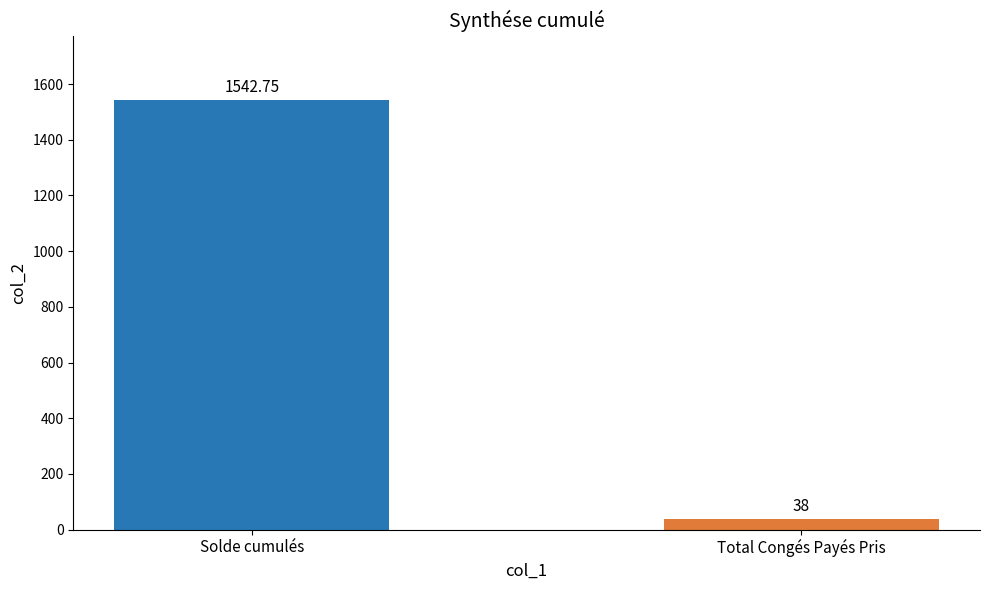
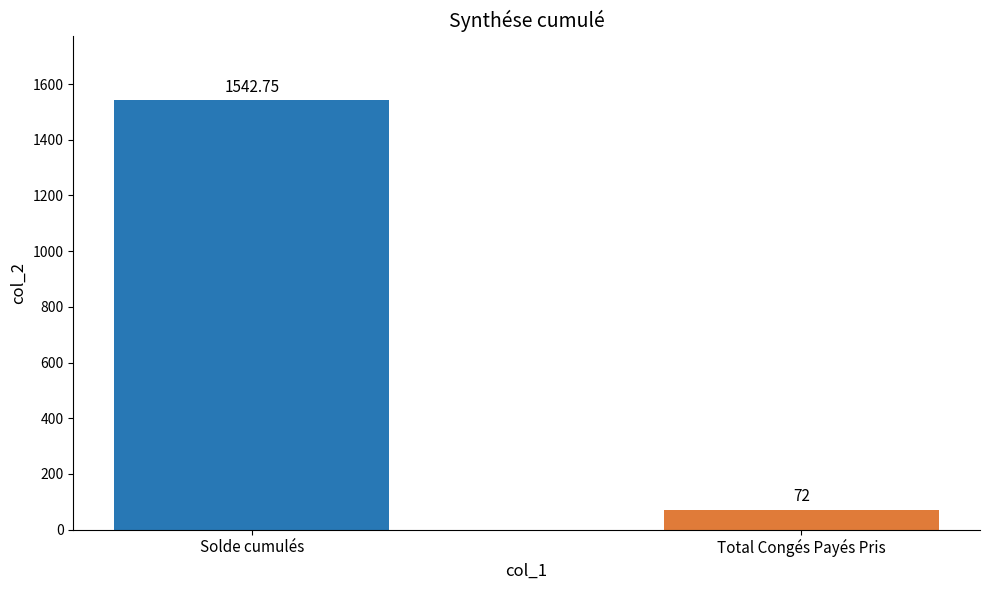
  {
    "Solde cumulés": 1542.75,
-   "Total Congés Payés Pris": 38
+   "Total Congés Payés Pris": 72
  }
